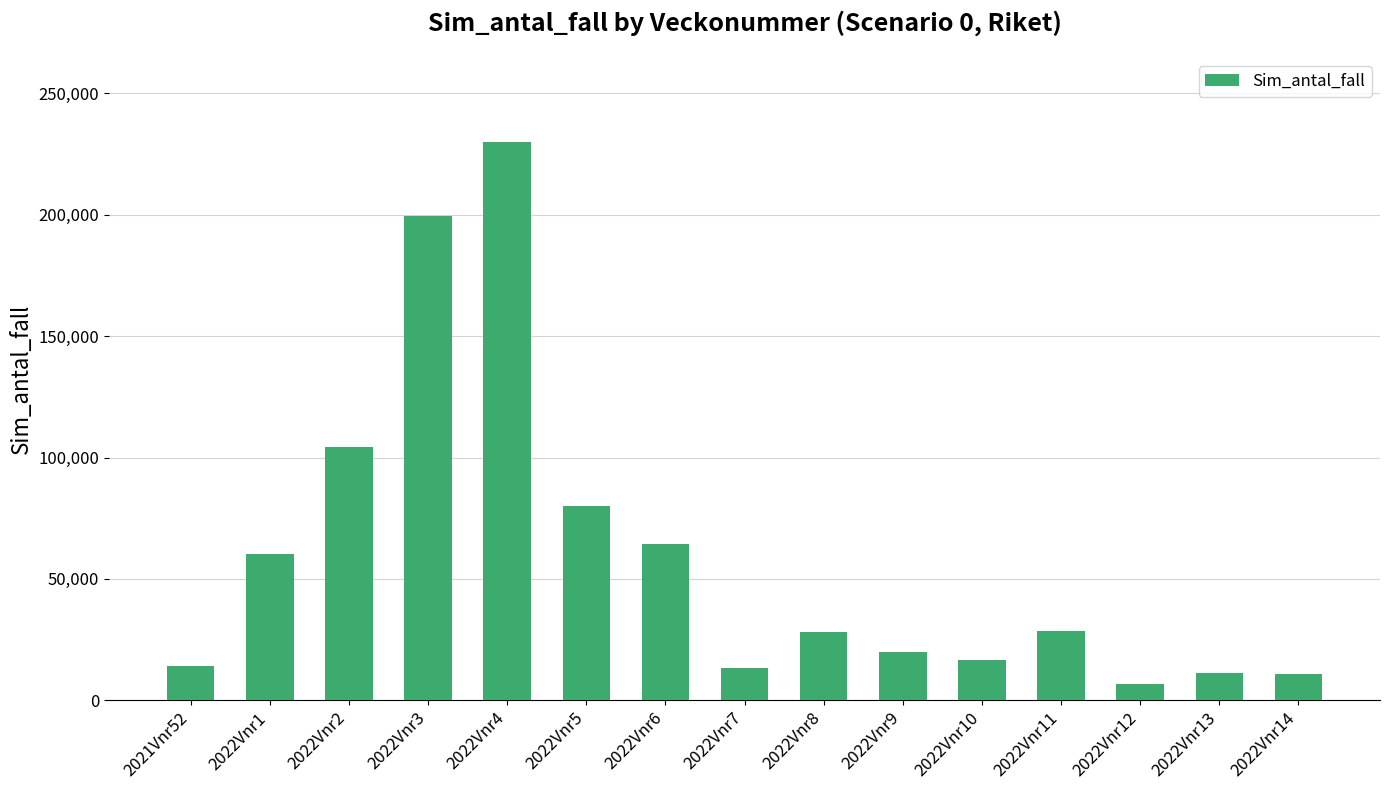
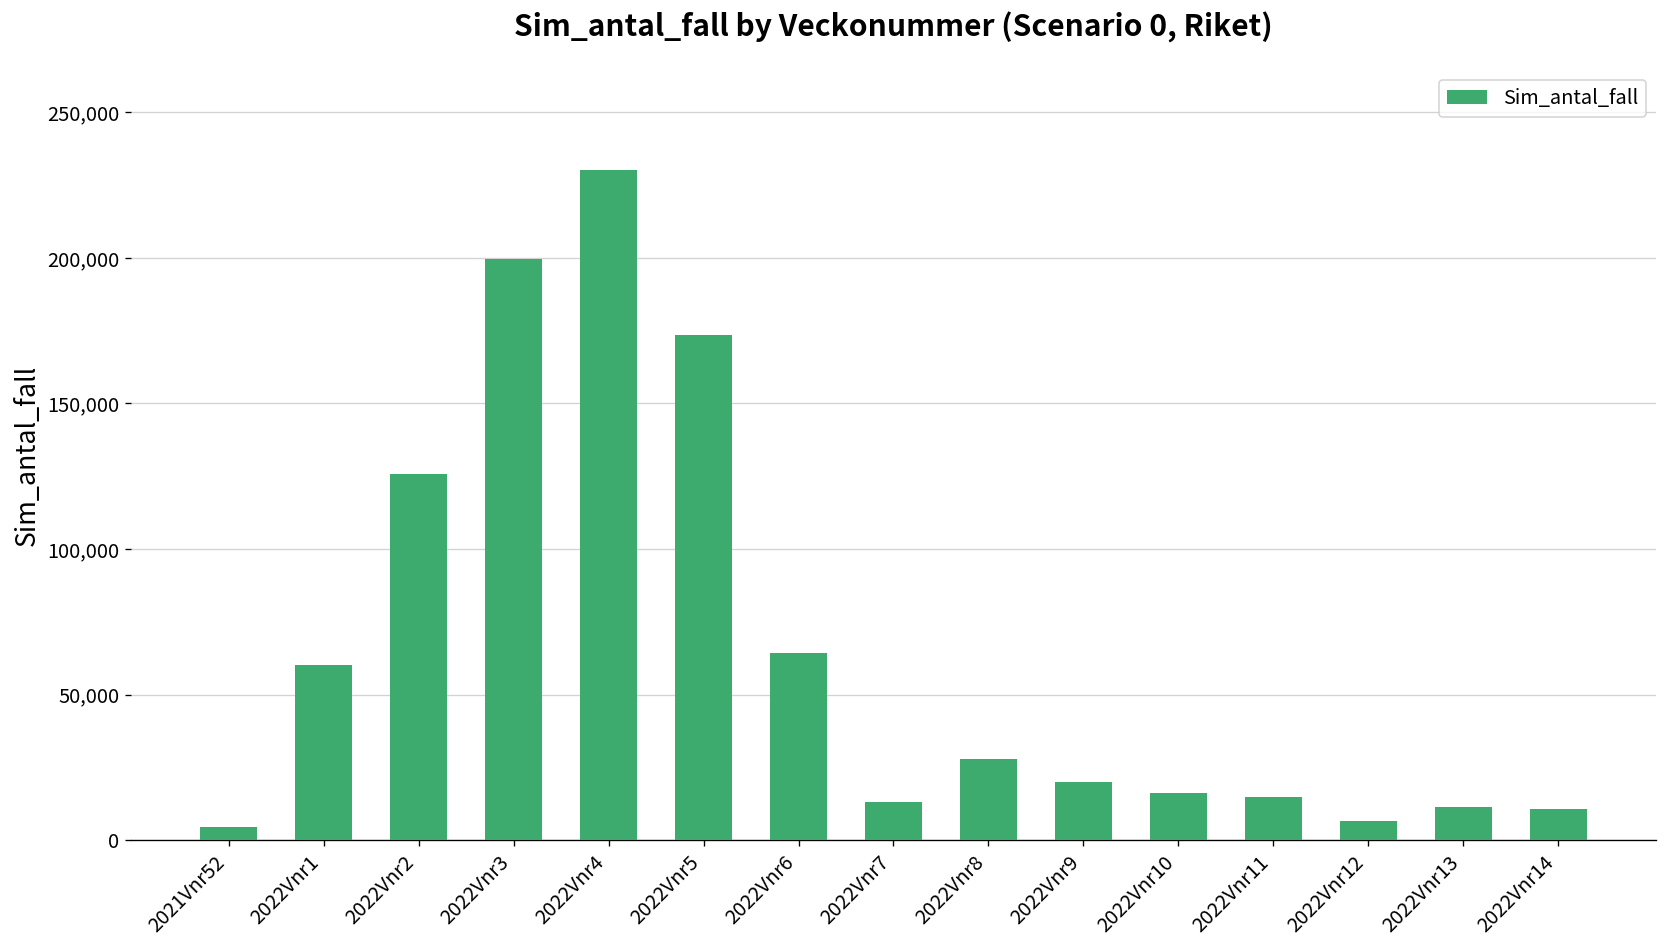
  {
-   "2021Vnr52": "14,000",
+   "2021Vnr52": "4,000",
    "2022Vnr1": "60,000",
-   "2022Vnr2": "104,000",
+   "2022Vnr2": "126,000",
    "2022Vnr3": "199,000",
    "2022Vnr4": "230,000",
-   "2022Vnr5": "80,000",
+   "2022Vnr5": "173,000",
    "2022Vnr6": "64,000",
    "2022Vnr7": "13,000",
    "2022Vnr8": "28,000",
    "2022Vnr9": "20,000",
    "2022Vnr10": "16,000",
-   "2022Vnr11": "28,000",
+   "2022Vnr11": "15,000",
    "2022Vnr12": "7,000",
    "2022Vnr13": "11,000",
    "2022Vnr14": "11,000"
  }
